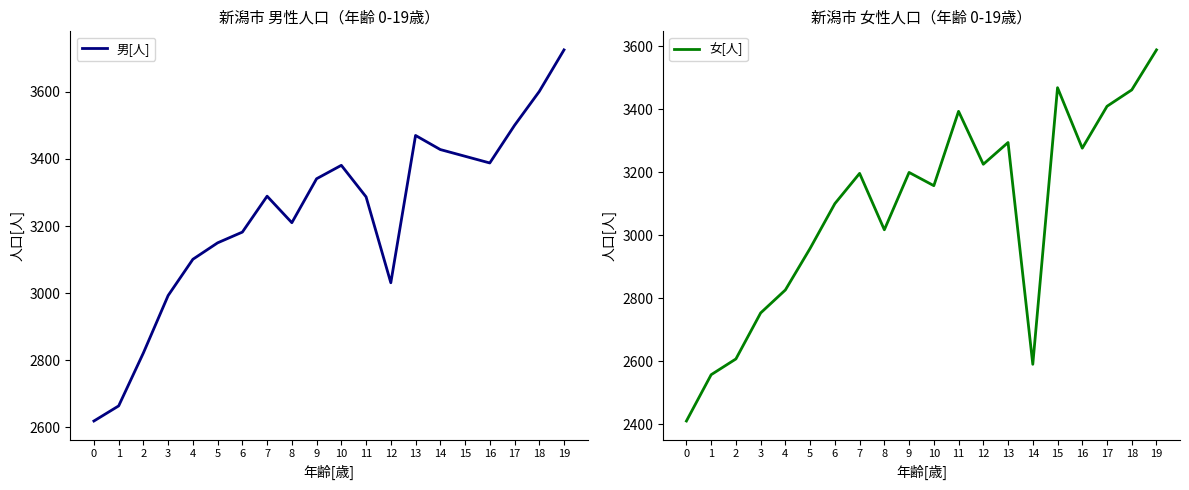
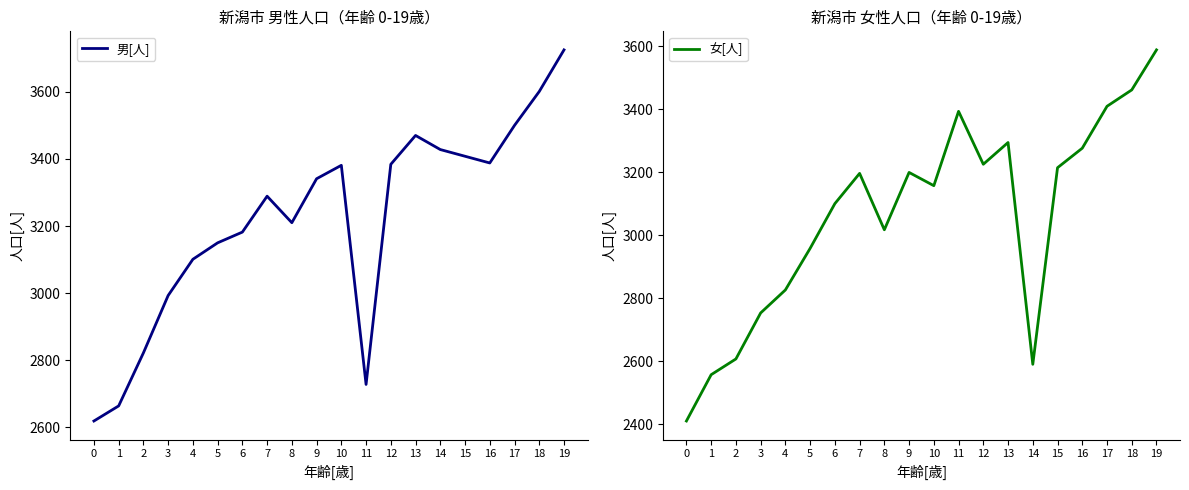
  {
    "新潟市 男性人口（年齢 0-19歳）": {
      "0": 2620,
      "1": 2660,
      "2": 2820,
      "3": 2990,
      "4": 3100,
      "5": 3150,
      "6": 3180,
      "7": 3290,
      "8": 3210,
      "9": 3340,
      "10": 3380,
-     "11": 3290,
-     "12": 3030,
+     "11": 2730,
+     "12": 3380,
      "13": 3470,
      "14": 3430,
      "15": 3410,
      "16": 3390,
      "17": 3500,
      "18": 3600,
      "19": 3730
    },
    "新潟市 女性人口（年齢 0-19歳）": {
      "0": 2410,
      "1": 2560,
      "2": 2610,
      "3": 2750,
      "4": 2830,
      "5": 2960,
      "6": 3100,
      "7": 3200,
      "8": 3020,
      "9": 3200,
      "10": 3160,
      "11": 3390,
      "12": 3230,
      "13": 3290,
      "14": 2590,
-     "15": 3470,
+     "15": 3210,
      "16": 3280,
      "17": 3410,
      "18": 3460,
      "19": 3590
    }
  }
